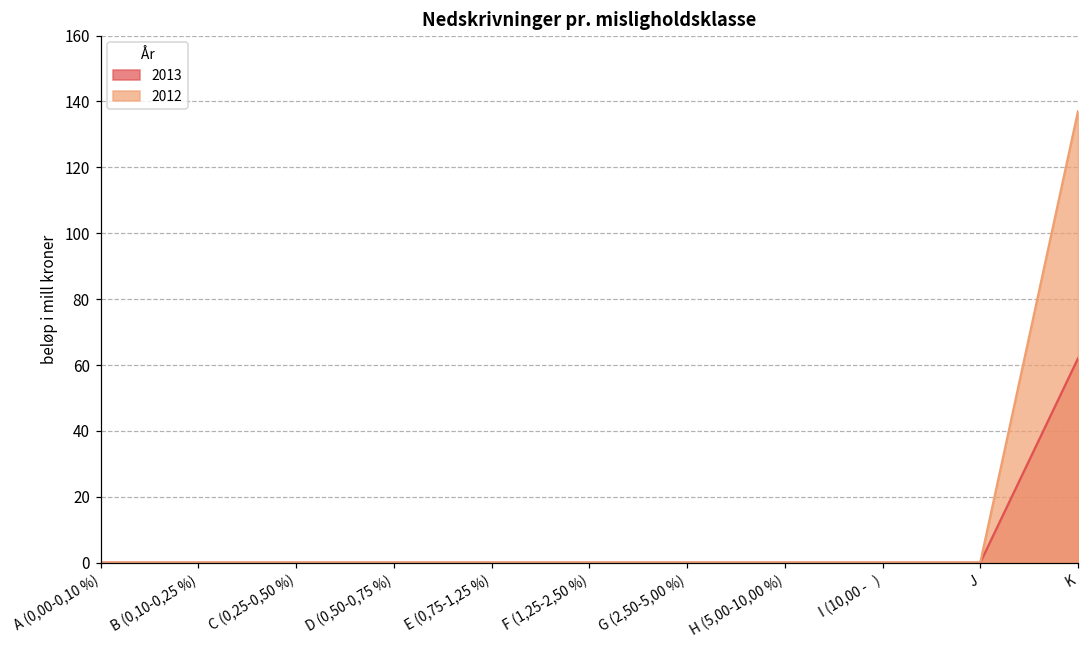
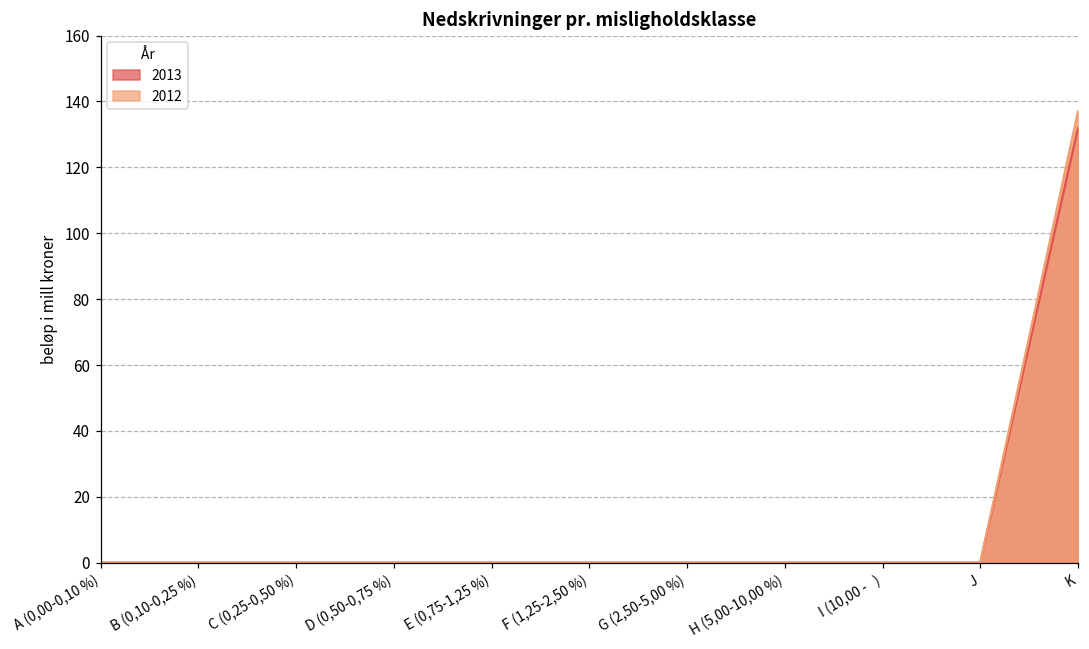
  {
    "2013": {
-     "K": 62
+     "K": 132
    },
    "2012": {
      "K": 137
    }
  }
